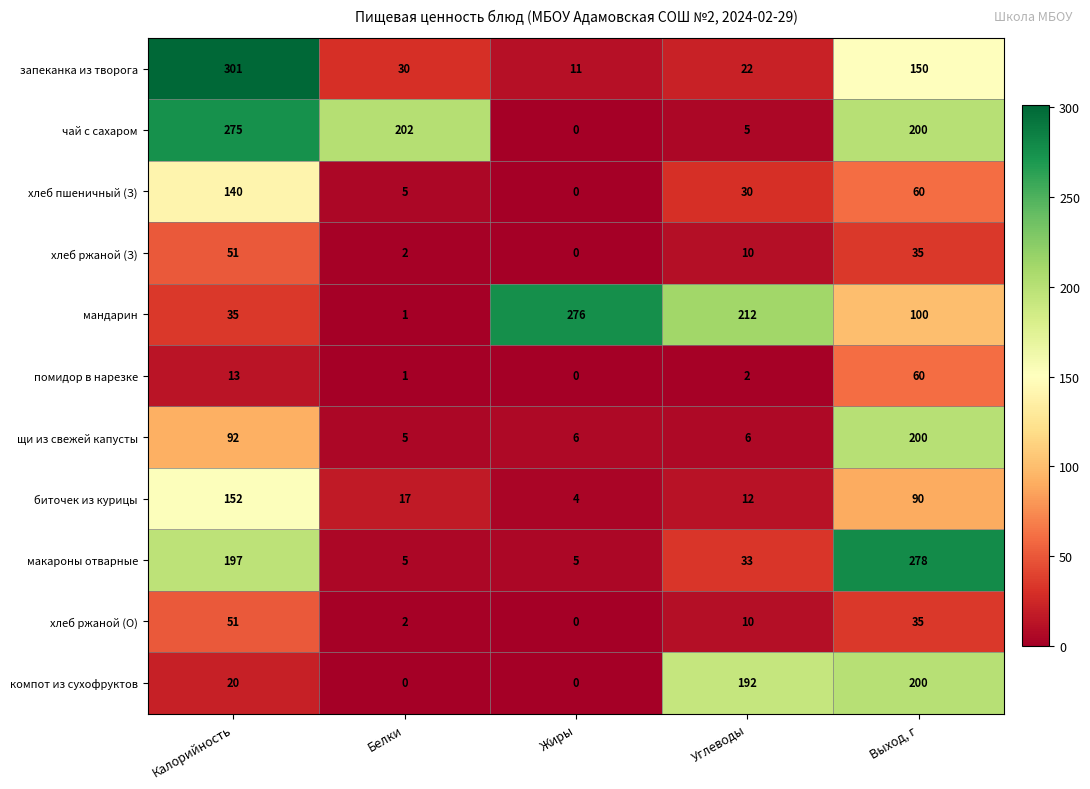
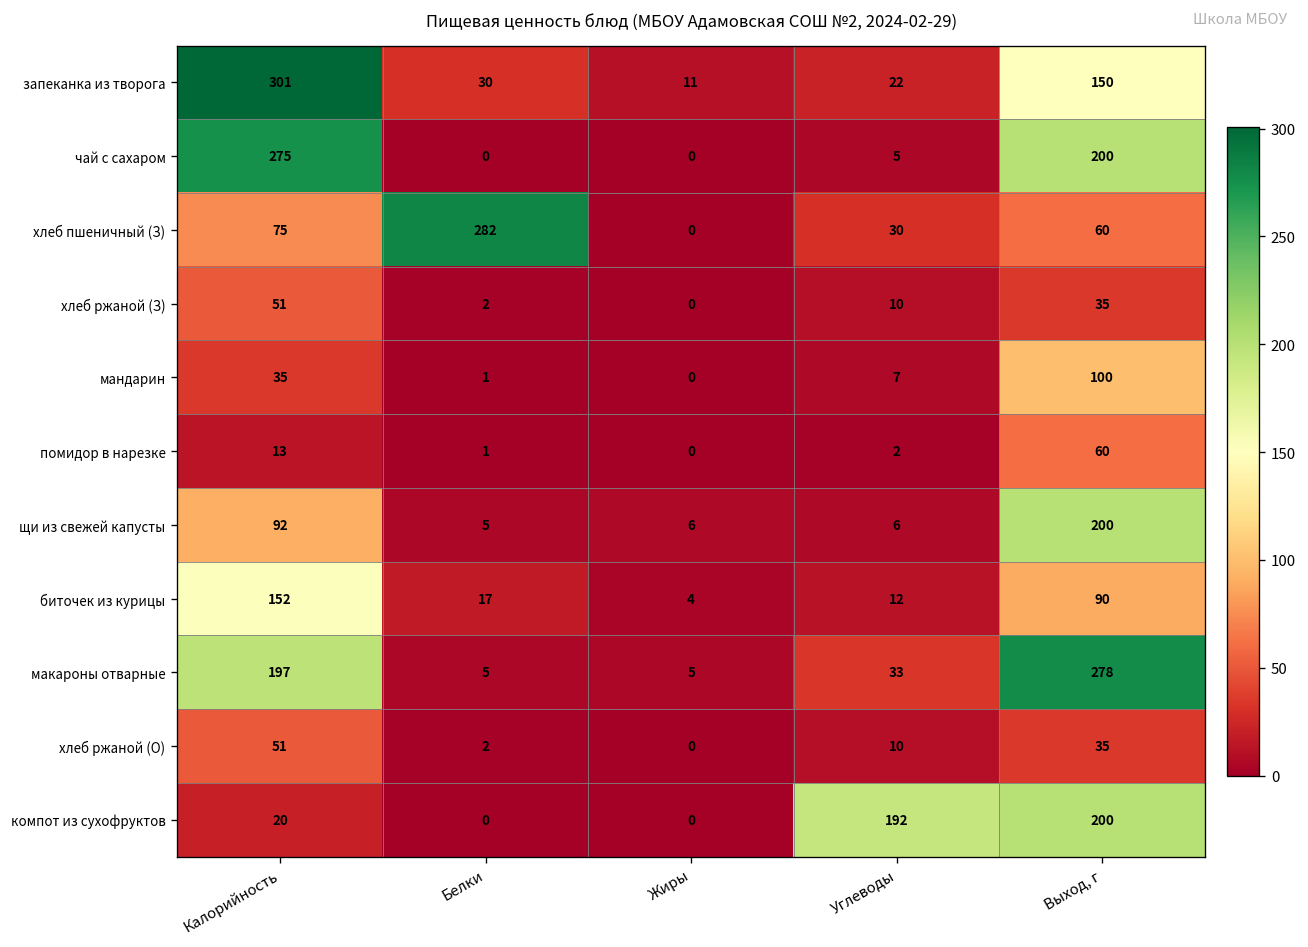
  {
    "запеканка из творога": {
      "Калорийность": 301,
      "Белки": 30,
      "Жиры": 11,
      "Углеводы": 22,
      "Выход, г": 150
    },
    "чай с сахаром": {
      "Калорийность": 275,
-     "Белки": 202,
+     "Белки": 0,
      "Жиры": 0,
      "Углеводы": 5,
      "Выход, г": 200
    },
    "хлеб пшеничный (З)": {
-     "Калорийность": 140,
-     "Белки": 5,
+     "Калорийность": 75,
+     "Белки": 282,
      "Жиры": 0,
      "Углеводы": 30,
      "Выход, г": 60
    },
    "хлеб ржаной (З)": {
      "Калорийность": 51,
      "Белки": 2,
      "Жиры": 0,
      "Углеводы": 10,
      "Выход, г": 35
    },
    "мандарин": {
      "Калорийность": 35,
      "Белки": 1,
-     "Жиры": 276,
-     "Углеводы": 212,
+     "Жиры": 0,
+     "Углеводы": 7,
      "Выход, г": 100
    },
    "помидор в нарезке": {
      "Калорийность": 13,
      "Белки": 1,
      "Жиры": 0,
      "Углеводы": 2,
      "Выход, г": 60
    },
    "щи из свежей капусты": {
      "Калорийность": 92,
      "Белки": 5,
      "Жиры": 6,
      "Углеводы": 6,
      "Выход, г": 200
    },
    "биточек из курицы": {
      "Калорийность": 152,
      "Белки": 17,
      "Жиры": 4,
      "Углеводы": 12,
      "Выход, г": 90
    },
    "макароны отварные": {
      "Калорийность": 197,
      "Белки": 5,
      "Жиры": 5,
      "Углеводы": 33,
      "Выход, г": 278
    },
    "хлеб ржаной (О)": {
      "Калорийность": 51,
      "Белки": 2,
      "Жиры": 0,
      "Углеводы": 10,
      "Выход, г": 35
    },
    "компот из сухофруктов": {
      "Калорийность": 20,
      "Белки": 0,
      "Жиры": 0,
      "Углеводы": 192,
      "Выход, г": 200
    }
  }
